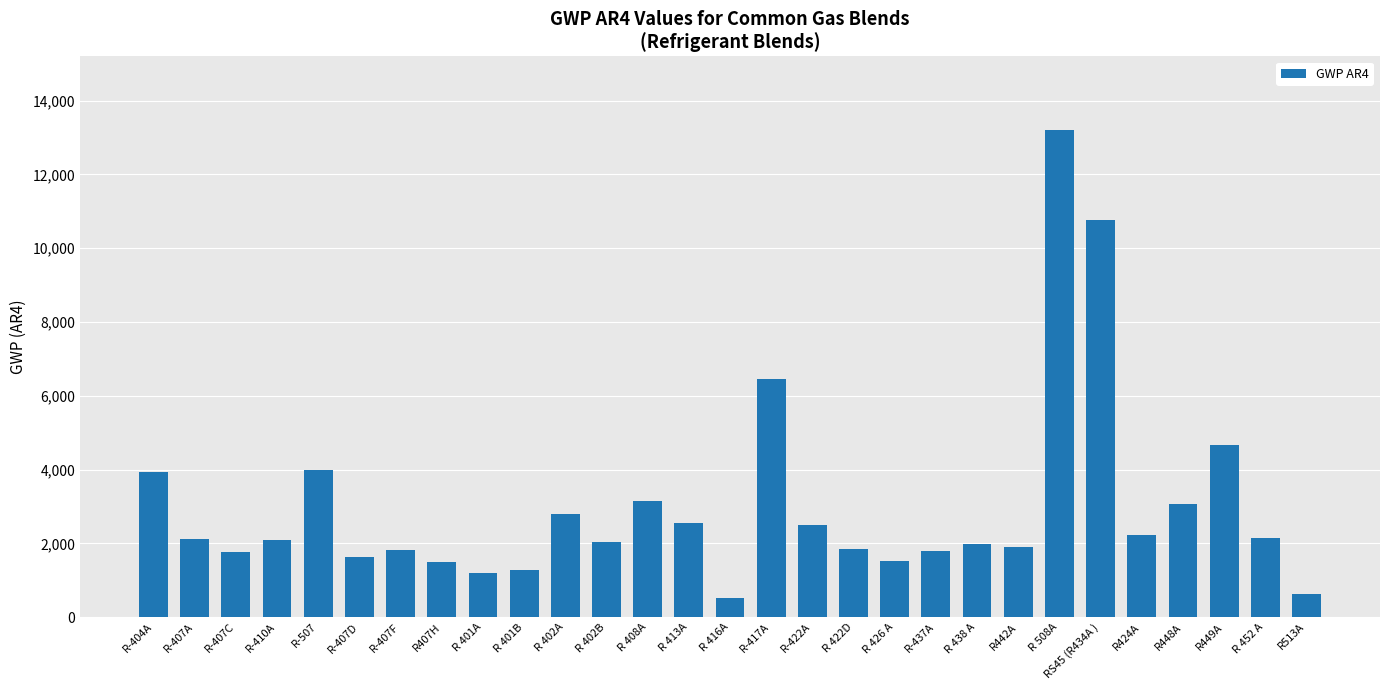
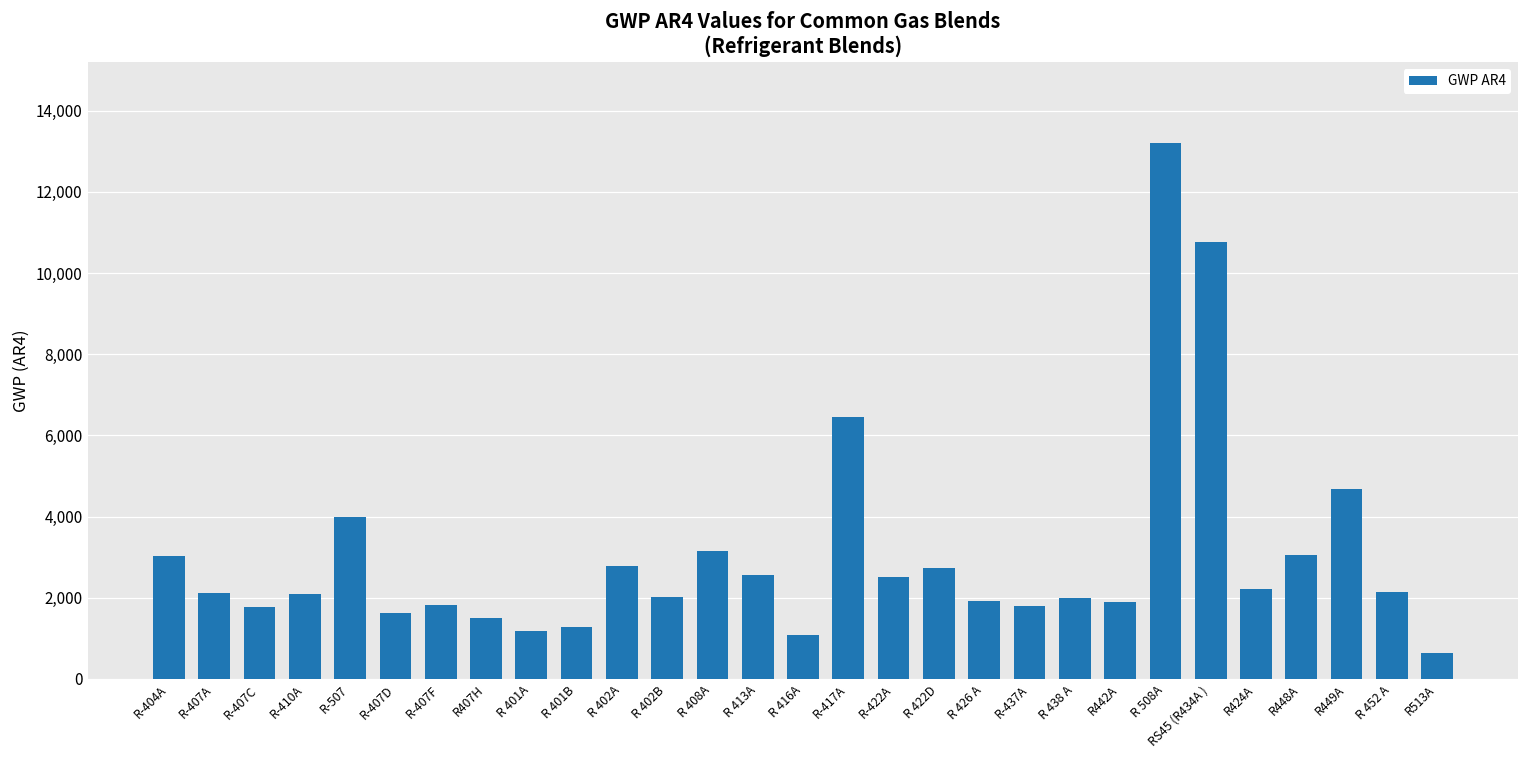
  {
-   "R-404A": "3,900",
+   "R-404A": "3,000",
    "R-407A": "2,100",
    "R-407C": "1,800",
    "R-410A": "2,100",
    "R-507": "4,000",
    "R-407D": "1,600",
    "R-407F": "1,800",
    "R407H": "1,500",
    "R 401A": "1,200",
    "R 401B": "1,300",
    "R 402A": "2,800",
    "R 402B": "2,000",
    "R 408A": "3,200",
    "R 413A": "2,600",
-   "R 416A": "500",
+   "R 416A": "1,100",
    "R-417A": "6,500",
    "R-422A": "2,500",
-   "R 422D": "1,800",
-   "R 426 A": "1,500",
+   "R 422D": "2,700",
+   "R 426 A": "1,900",
    "R-437A": "1,800",
    "R 438 A": "2,000",
    "R442A": "1,900",
    "R 508A": "13,200",
    "RS45 (R434A )": "10,800",
    "R424A": "2,200",
    "R448A": "3,100",
    "R449A": "4,700",
    "R 452 A": "2,100",
    "R513A": "600"
  }
